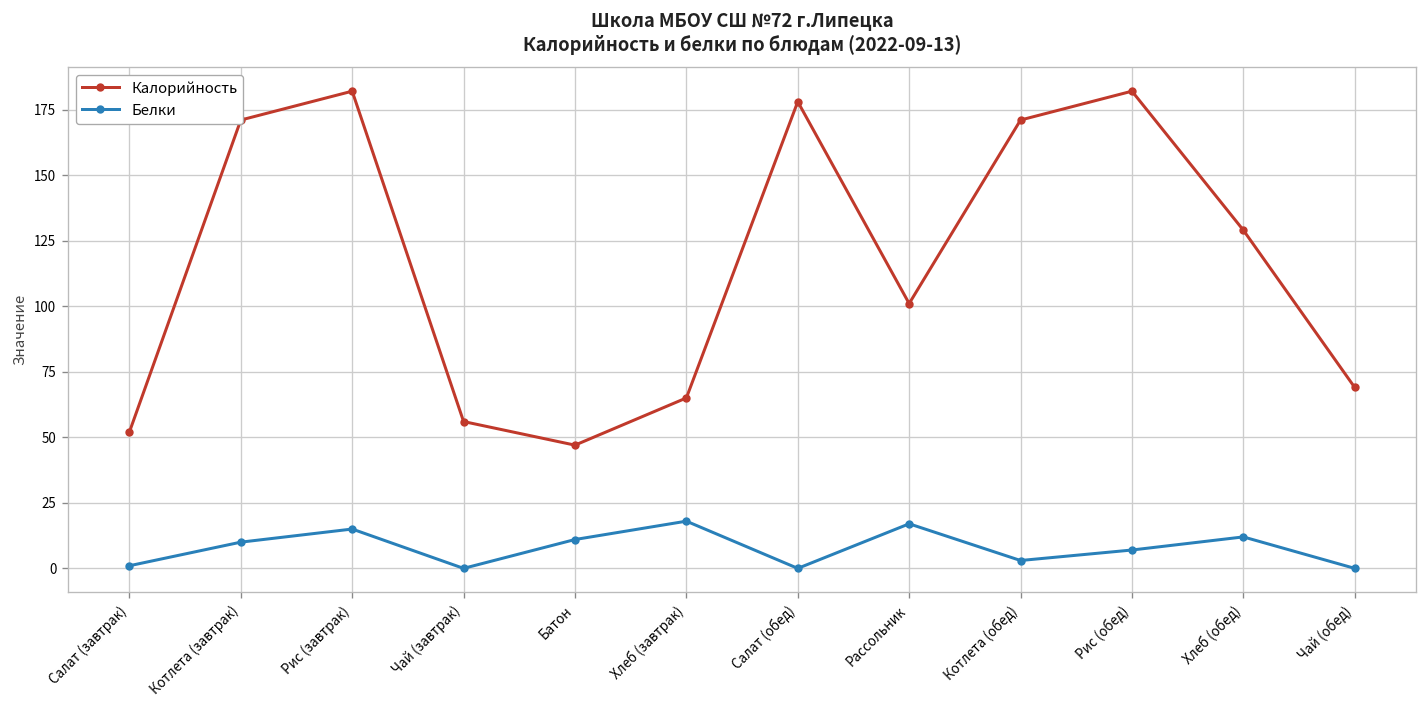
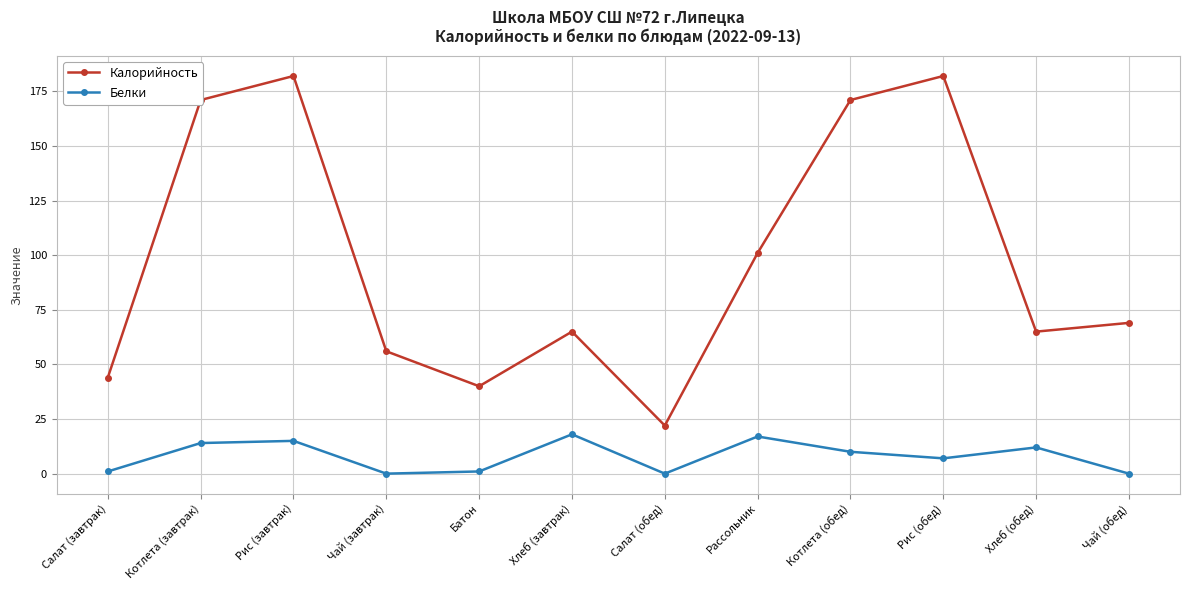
  {
    "Калорийность": {
-     "Салат (завтрак)": 52,
+     "Салат (завтрак)": 44,
      "Рис (завтрак)": 182,
      "Чай (завтрак)": 56,
-     "Батон": 47,
+     "Батон": 40,
      "Хлеб (завтрак)": 65,
-     "Салат (обед)": 178,
+     "Салат (обед)": 22,
      "Рассольник": 101,
      "Котлета (обед)": 171,
      "Рис (обед)": 182,
-     "Хлеб (обед)": 129,
+     "Хлеб (обед)": 65,
      "Чай (обед)": 69
    },
    "Белки": {
      "Салат (завтрак)": 1,
-     "Котлета (завтрак)": 10,
+     "Котлета (завтрак)": 14,
      "Рис (завтрак)": 15,
      "Чай (завтрак)": 0,
-     "Батон": 11,
+     "Батон": 1,
      "Хлеб (завтрак)": 18,
      "Салат (обед)": 0,
      "Рассольник": 17,
-     "Котлета (обед)": 3,
+     "Котлета (обед)": 10,
      "Рис (обед)": 7,
      "Хлеб (обед)": 12,
      "Чай (обед)": 0
    }
  }
